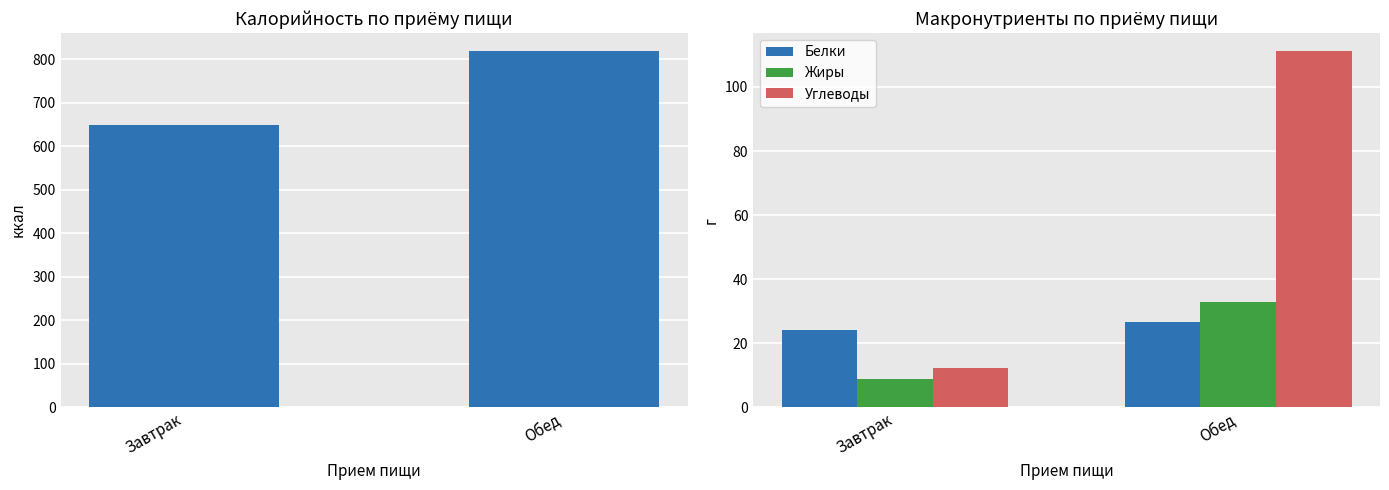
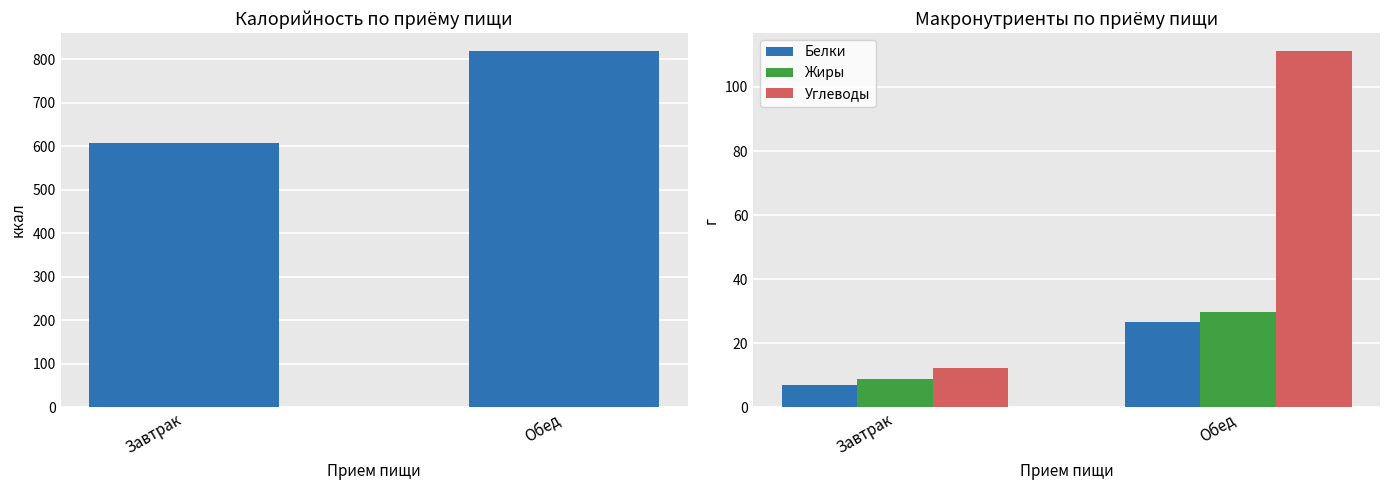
  {
    "Калорийность по приёму пищи": {
-     "Завтрак": 650,
+     "Завтрак": 610,
      "Обед": 820
    },
    "Макронутриенты по приёму пищи": {
      "Белки": {
-       "Завтрак": 24,
+       "Завтрак": 7,
        "Обед": 26
      },
      "Жиры": {
        "Завтрак": 9,
-       "Обед": 33
+       "Обед": 30
      },
      "Углеводы": {
        "Завтрак": 12,
        "Обед": 111
      }
    }
  }
